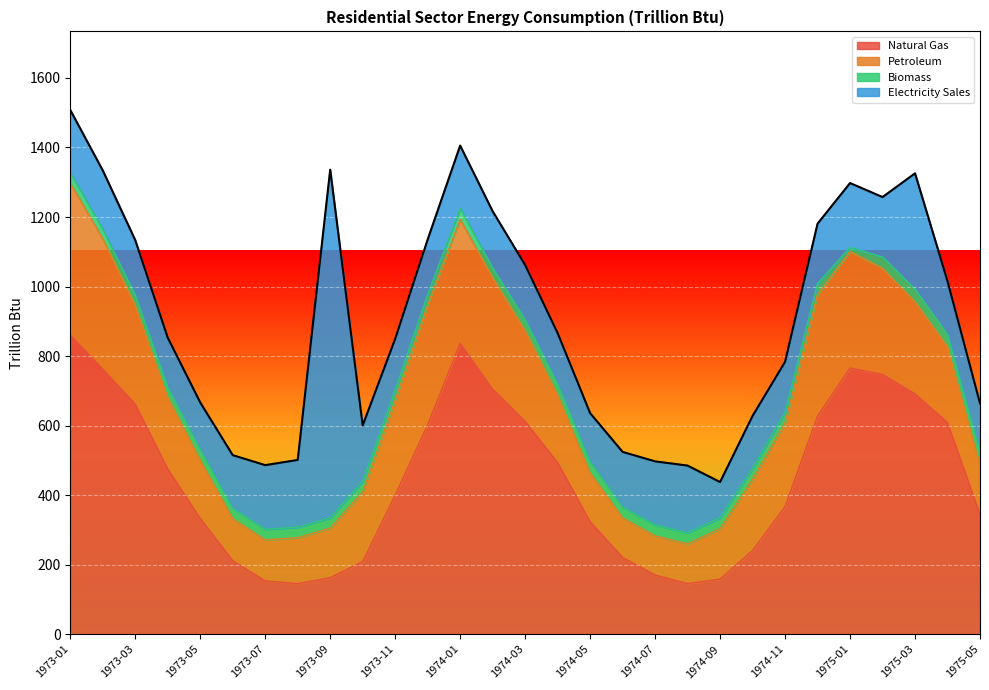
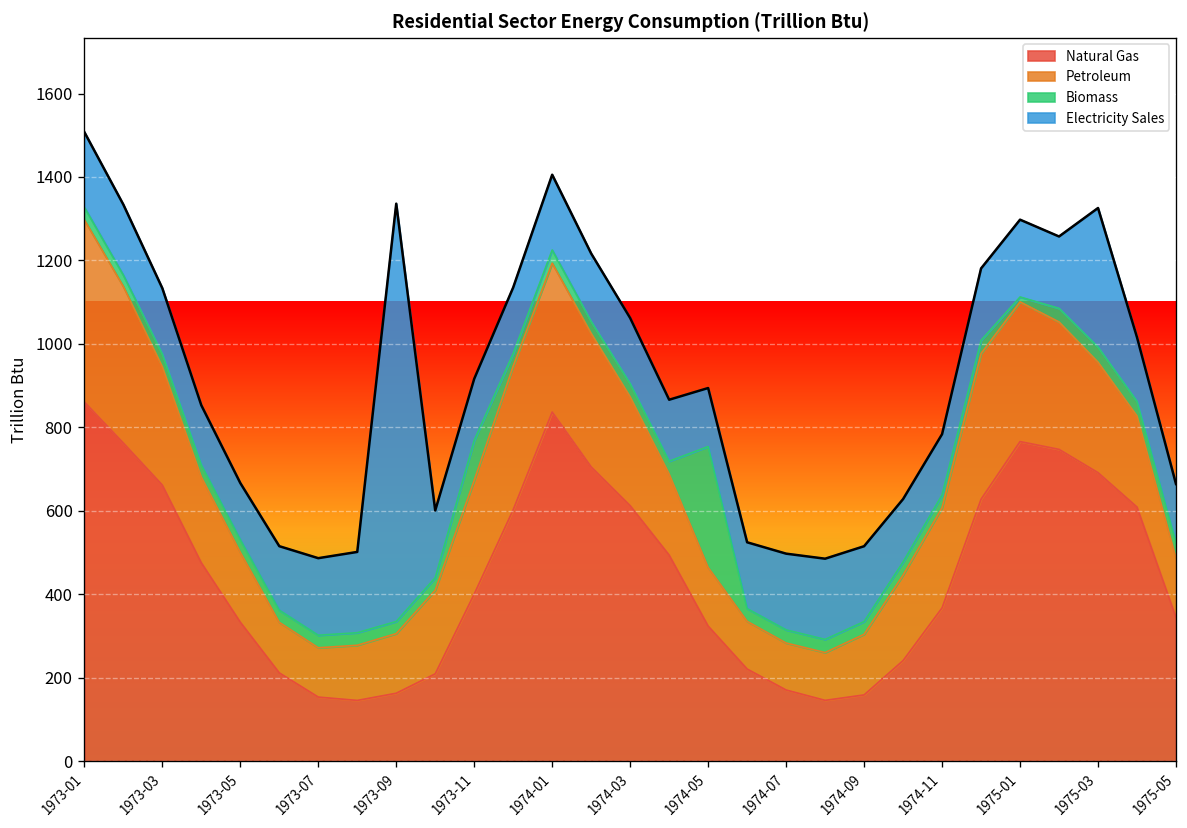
  {
    "Biomass": {
      "1973-01": 30,
      "1973-03": 30,
      "1973-05": 30,
      "1973-07": 30,
      "1973-09": 30,
-     "1973-11": 30,
+     "1973-11": 100,
      "1974-01": 30,
      "1974-03": 30,
-     "1974-05": 30,
+     "1974-05": 290,
      "1974-07": 30,
      "1974-09": 30,
      "1974-11": 30,
      "1975-01": 10,
      "1975-03": 40,
      "1975-05": 40
    },
    "Electricity Sales": {
      "1973-01": 180,
      "1973-03": 160,
      "1973-05": 140,
      "1973-07": 180,
      "1973-09": 1000,
      "1973-11": 150,
      "1974-01": 180,
      "1974-03": 160,
      "1974-05": 140,
      "1974-07": 180,
-     "1974-09": 100,
+     "1974-09": 180,
      "1974-11": 150,
      "1975-01": 190,
      "1975-03": 330,
      "1975-05": 140
    }
  }
